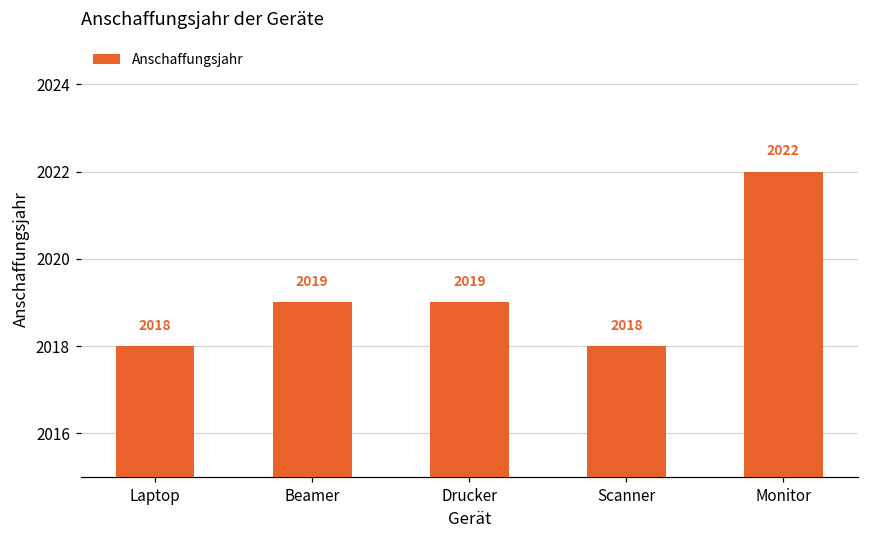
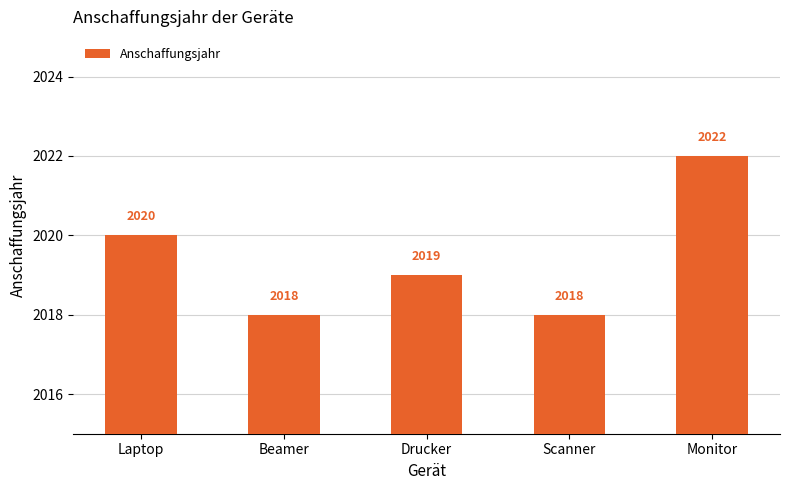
  {
-   "Laptop": 2018,
-   "Beamer": 2019,
+   "Laptop": 2020,
+   "Beamer": 2018,
    "Drucker": 2019,
    "Scanner": 2018,
    "Monitor": 2022
  }
